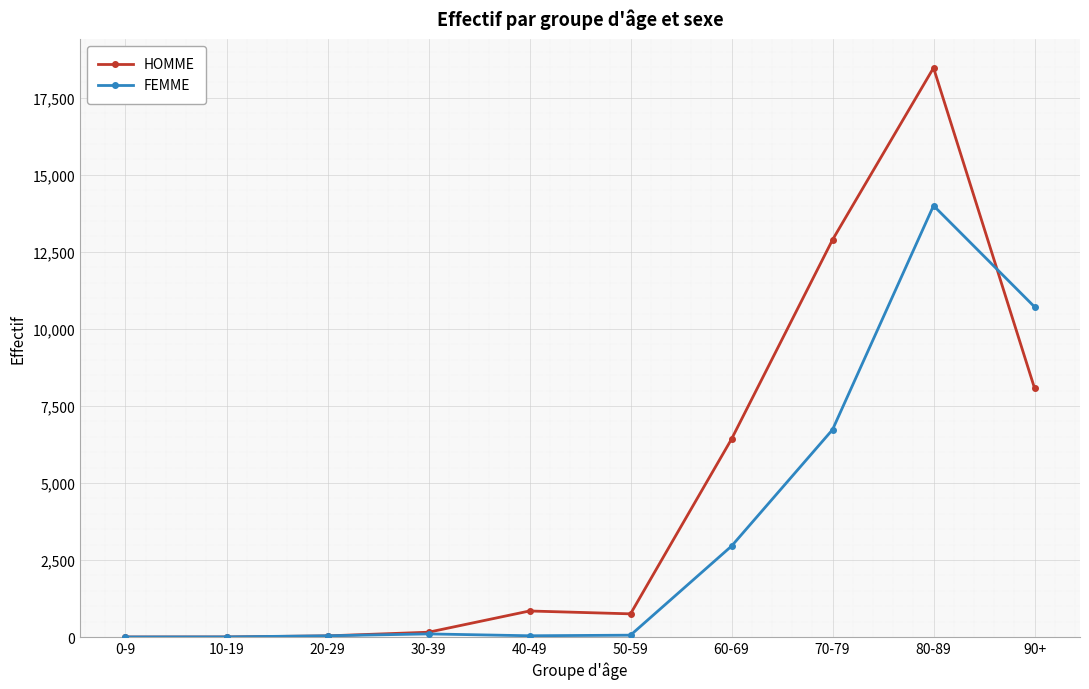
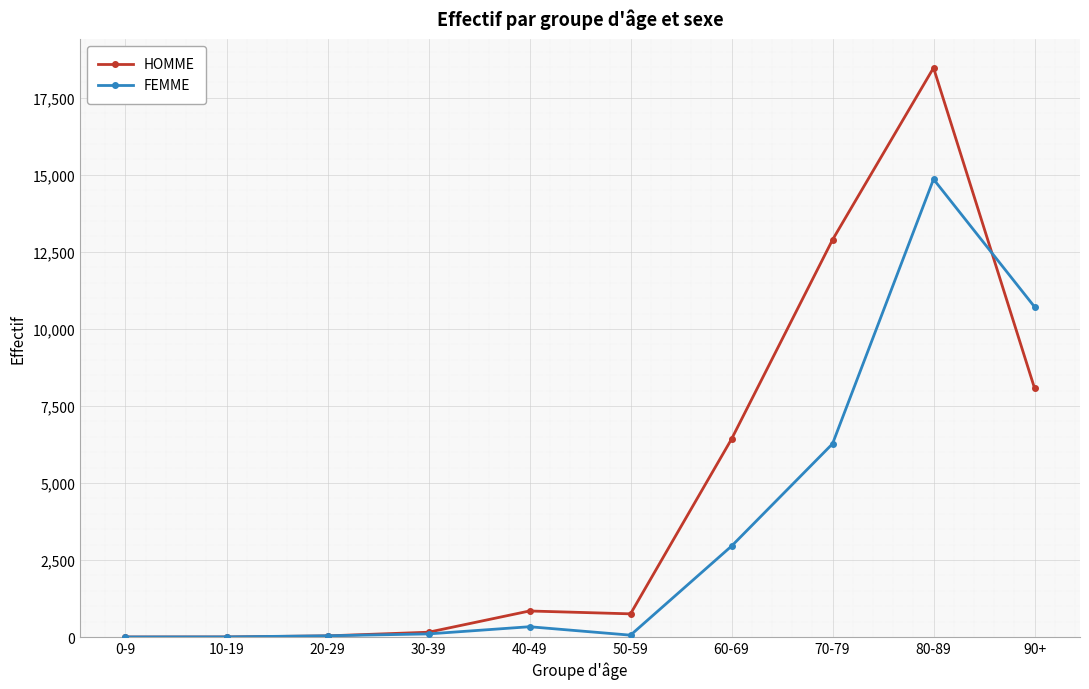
  {
    "HOMME": {
      "40-49": "800",
      "50-59": "800",
      "60-69": "6,400",
      "70-79": "12,900",
      "80-89": "18,500",
      "90+": "8,100"
    },
    "FEMME": {
-     "40-49": "0",
+     "40-49": "300",
      "50-59": "100",
      "60-69": "3,000",
-     "70-79": "6,700",
-     "80-89": "14,000",
+     "70-79": "6,300",
+     "80-89": "14,900",
      "90+": "10,700"
    }
  }
